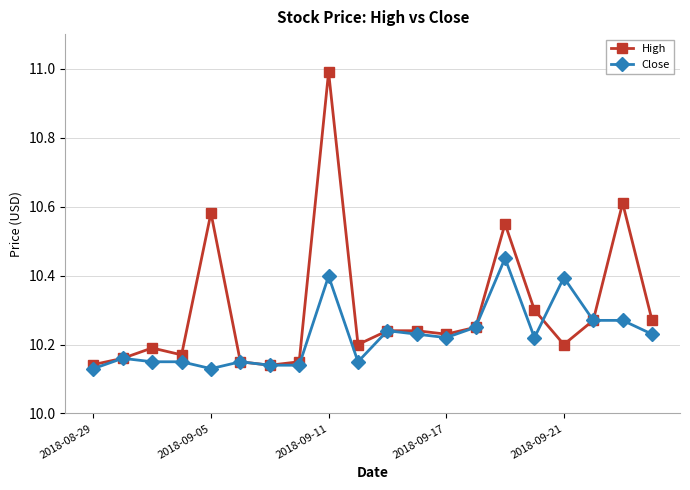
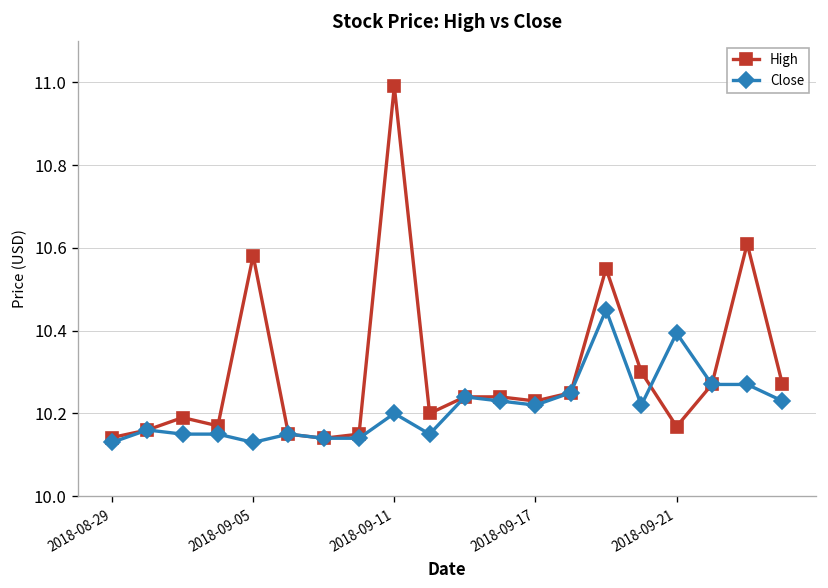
  {
    "High": {
      "2018-08-29": 10.14,
      "2018-09-05": 10.58,
      "2018-09-11": 10.99,
      "2018-09-17": 10.23,
-     "2018-09-21": 10.20
+     "2018-09-21": 10.17
    },
    "Close": {
      "2018-08-29": 10.13,
      "2018-09-05": 10.13,
-     "2018-09-11": 10.40,
+     "2018-09-11": 10.20,
      "2018-09-17": 10.22,
      "2018-09-21": 10.39
    }
  }
